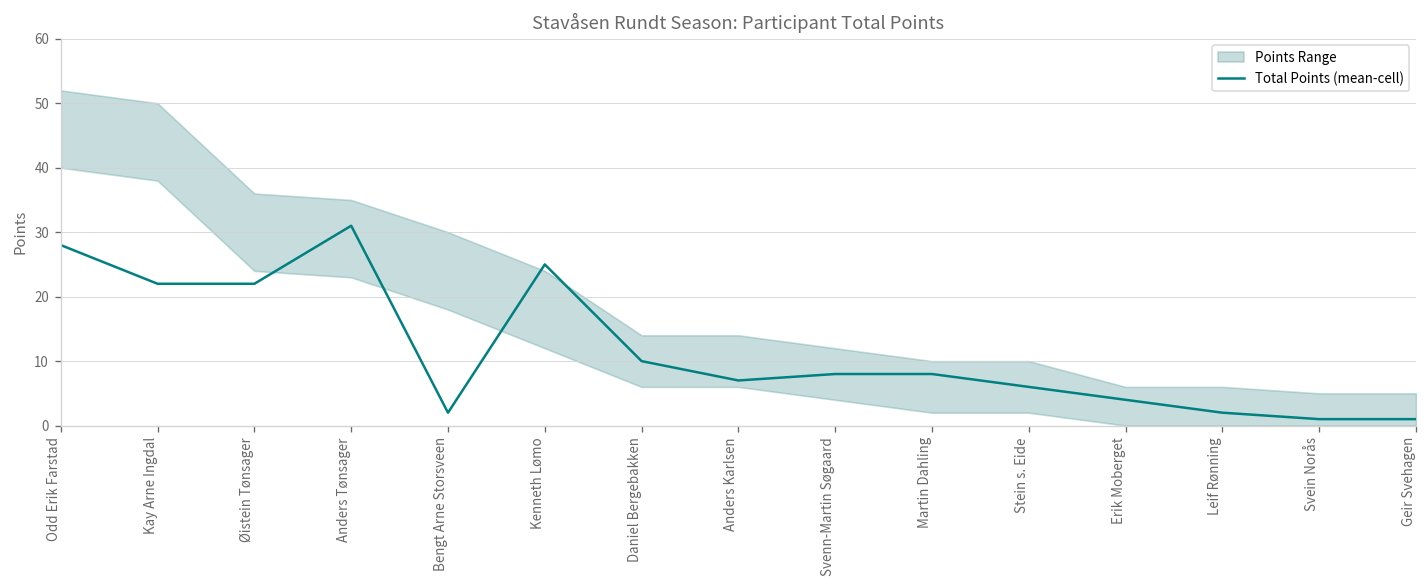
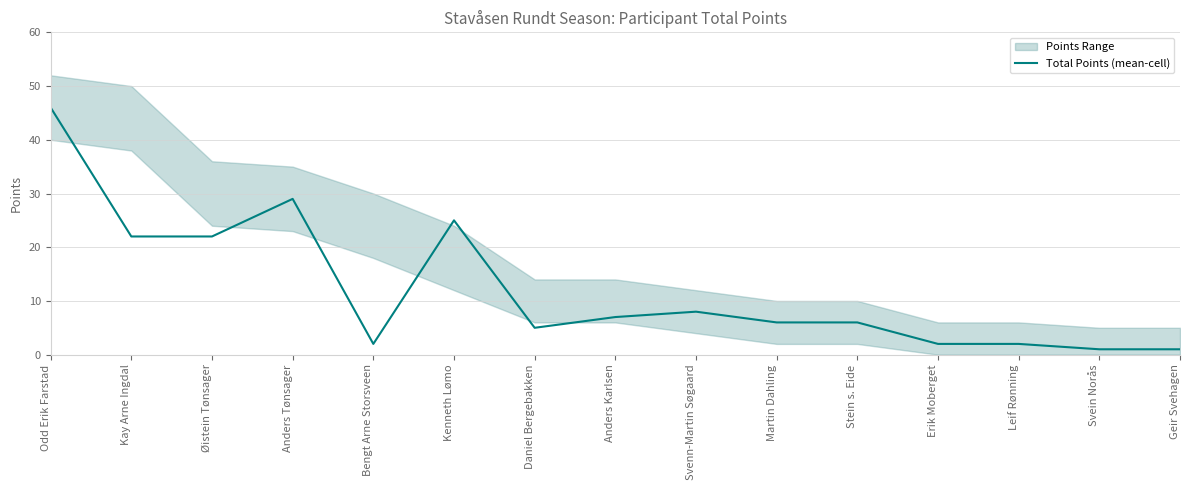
  {
    "Total Points (mean-cell)": {
-     "Odd Erik Farstad": 28,
+     "Odd Erik Farstad": 46,
      "Kay Arne Ingdal": 22,
      "Øistein Tønsager": 22,
-     "Anders Tønsager": 31,
+     "Anders Tønsager": 29,
      "Bengt Arne Storsveen": 2,
      "Kenneth Lømo": 25,
-     "Daniel Bergebakken": 10,
+     "Daniel Bergebakken": 5,
      "Anders Karlsen": 7,
      "Svenn-Martin Søgaard": 8,
-     "Martin Dahling": 8,
+     "Martin Dahling": 6,
      "Stein s. Eide": 6,
-     "Erik Moberget": 4,
+     "Erik Moberget": 2,
      "Leif Rønning": 2,
      "Svein Norås": 1,
      "Geir Svehagen": 1
    }
  }
